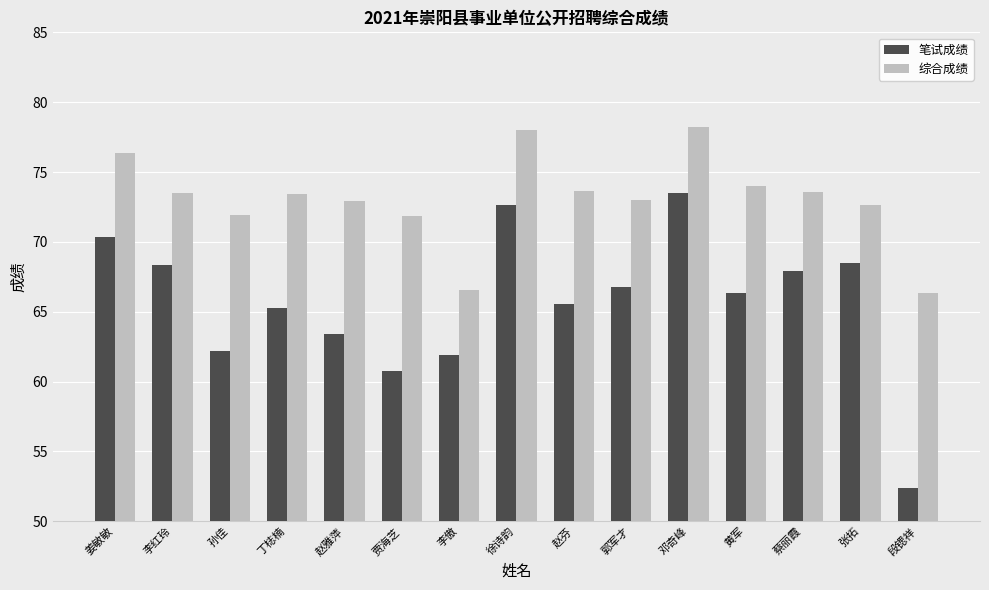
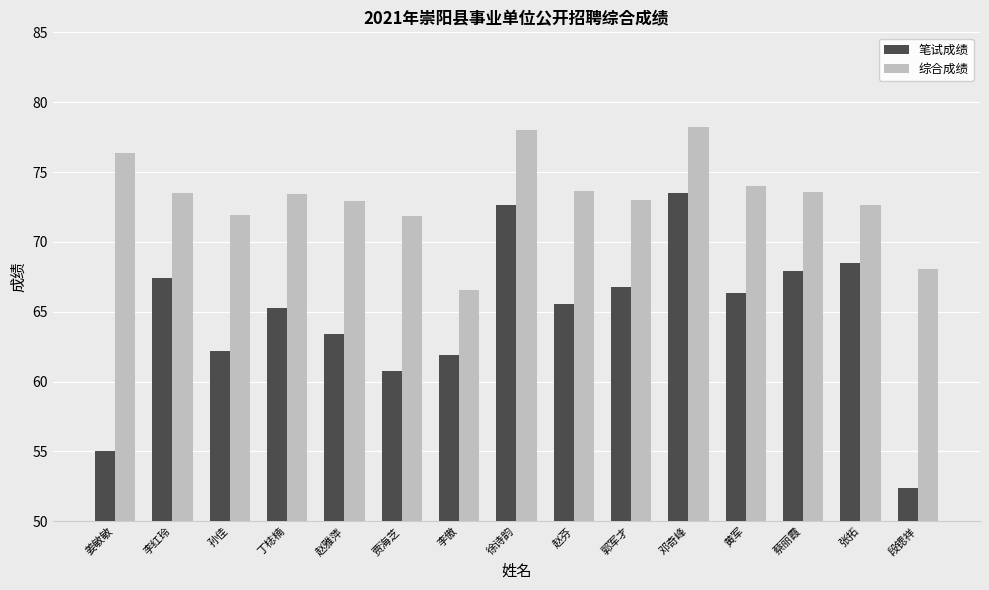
  {
    "笔试成绩": {
-     "姜敏敏": 70.3,
-     "李红玲": 68.3,
+     "姜敏敏": 55.0,
+     "李红玲": 67.4,
      "孙佳": 62.2,
      "丁梽楠": 65.3,
      "赵雅萍": 63.4,
      "贾海芝": 60.8,
      "李傲": 61.9,
      "徐诗韵": 72.6,
      "赵芬": 65.6,
      "郭军才": 66.8,
      "邓奇峰": 73.5,
      "黄军": 66.3,
      "蔡丽霞": 67.9,
      "张拓": 68.5,
      "段锶祥": 52.4
    },
    "综合成绩": {
      "姜敏敏": 76.4,
      "李红玲": 73.5,
      "孙佳": 72.0,
      "丁梽楠": 73.4,
      "赵雅萍": 72.9,
      "贾海芝": 71.9,
      "李傲": 66.6,
      "徐诗韵": 78.0,
      "赵芬": 73.6,
      "郭军才": 73.0,
      "邓奇峰": 78.2,
      "黄军": 74.0,
      "蔡丽霞": 73.6,
      "张拓": 72.6,
-     "段锶祥": 66.3
+     "段锶祥": 68.1
    }
  }
